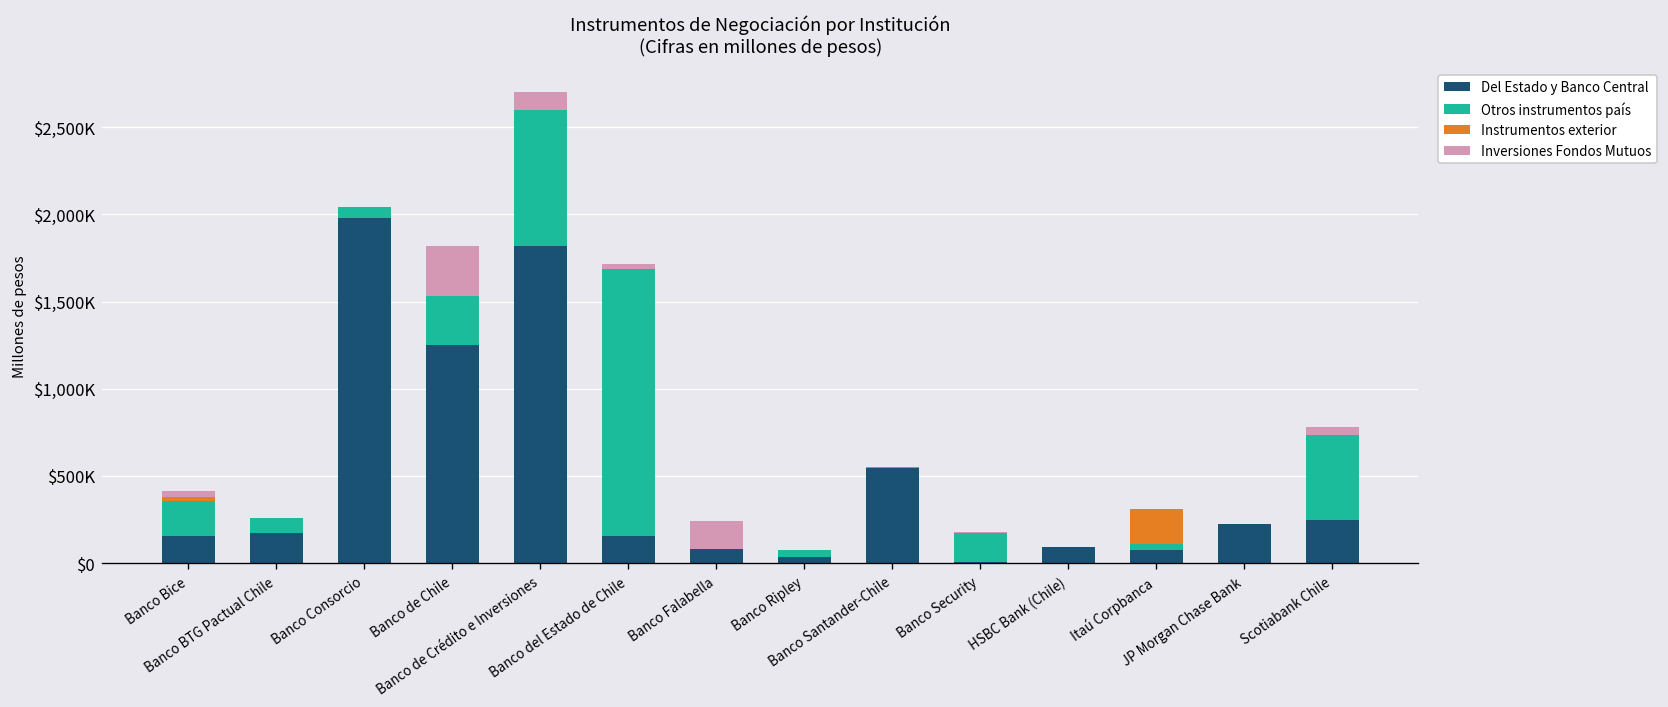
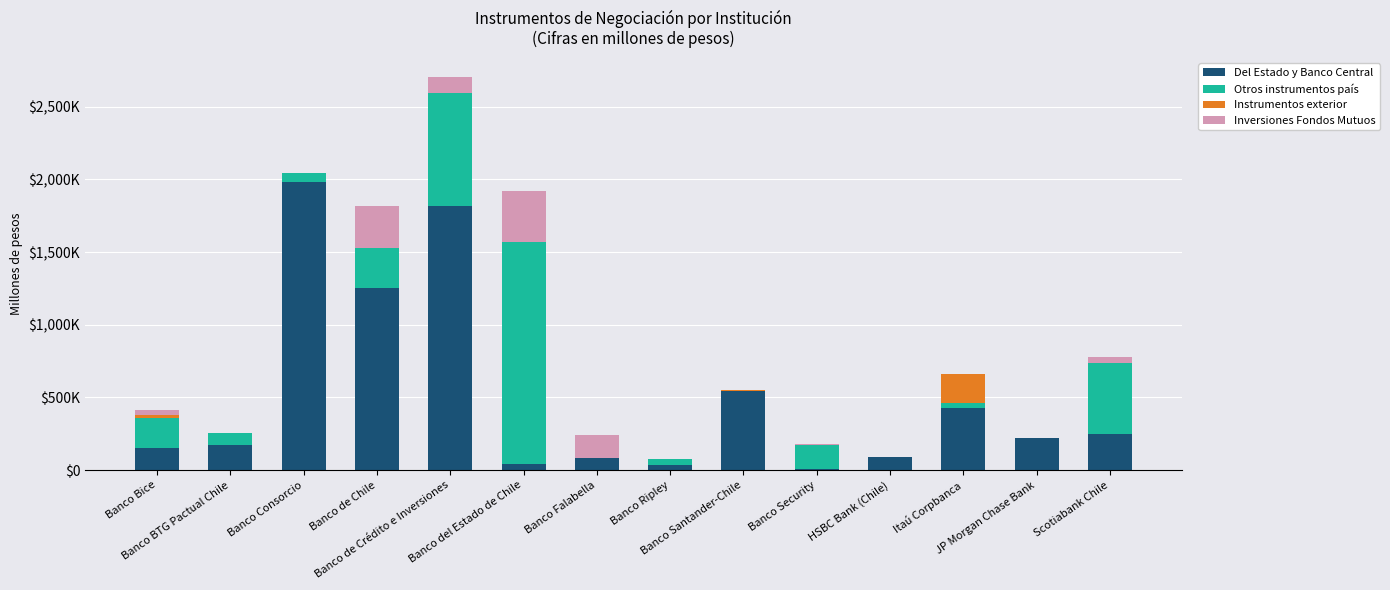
  {
    "Del Estado y Banco Central": {
      "Banco Bice": "$160,000",
      "Banco BTG Pactual Chile": "$180,000",
      "Banco Consorcio": "$1,980,000",
      "Banco de Chile": "$1,250,000",
      "Banco de Crédito e Inversiones": "$1,820,000",
-     "Banco del Estado de Chile": "$160,000",
+     "Banco del Estado de Chile": "$40,000",
      "Banco Falabella": "$80,000",
      "Banco Ripley": "$40,000",
      "Banco Santander-Chile": "$550,000",
      "HSBC Bank (Chile)": "$90,000",
-     "Itaú Corpbanca": "$80,000",
+     "Itaú Corpbanca": "$430,000",
      "JP Morgan Chase Bank": "$220,000",
      "Scotiabank Chile": "$250,000"
    },
    "Otros instrumentos país": {
      "Banco Bice": "$200,000",
      "Banco BTG Pactual Chile": "$80,000",
      "Banco Consorcio": "$60,000",
      "Banco de Chile": "$280,000",
      "Banco de Crédito e Inversiones": "$780,000",
      "Banco del Estado de Chile": "$1,530,000",
      "Banco Falabella": "$0",
      "Banco Ripley": "$40,000",
      "Banco Santander-Chile": "$0",
      "Banco Security": "$170,000",
      "HSBC Bank (Chile)": "$0",
      "Itaú Corpbanca": "$30,000",
      "JP Morgan Chase Bank": "$0",
      "Scotiabank Chile": "$490,000"
    },
    "Instrumentos exterior": {
      "Banco Bice": "$20,000",
      "Banco BTG Pactual Chile": "$0",
      "Banco Consorcio": "$0",
      "Banco de Chile": "$0",
      "Banco del Estado de Chile": "$0",
      "Banco Falabella": "$0",
      "Banco Ripley": "$0",
      "Banco Security": "$0",
      "HSBC Bank (Chile)": "$0",
      "Itaú Corpbanca": "$200,000",
      "JP Morgan Chase Bank": "$0",
      "Scotiabank Chile": "$0"
    },
    "Inversiones Fondos Mutuos": {
      "Banco Bice": "$40,000",
      "Banco BTG Pactual Chile": "$0",
      "Banco de Chile": "$290,000",
      "Banco de Crédito e Inversiones": "$100,000",
-     "Banco del Estado de Chile": "$30,000",
+     "Banco del Estado de Chile": "$350,000",
      "Banco Falabella": "$160,000",
      "Banco Ripley": "$0",
      "HSBC Bank (Chile)": "$0",
      "JP Morgan Chase Bank": "$0",
      "Scotiabank Chile": "$40,000"
    }
  }
